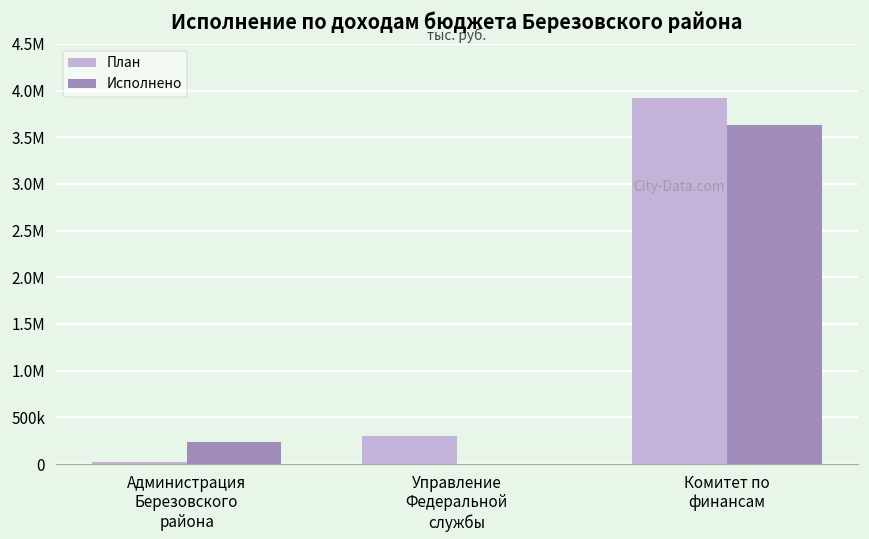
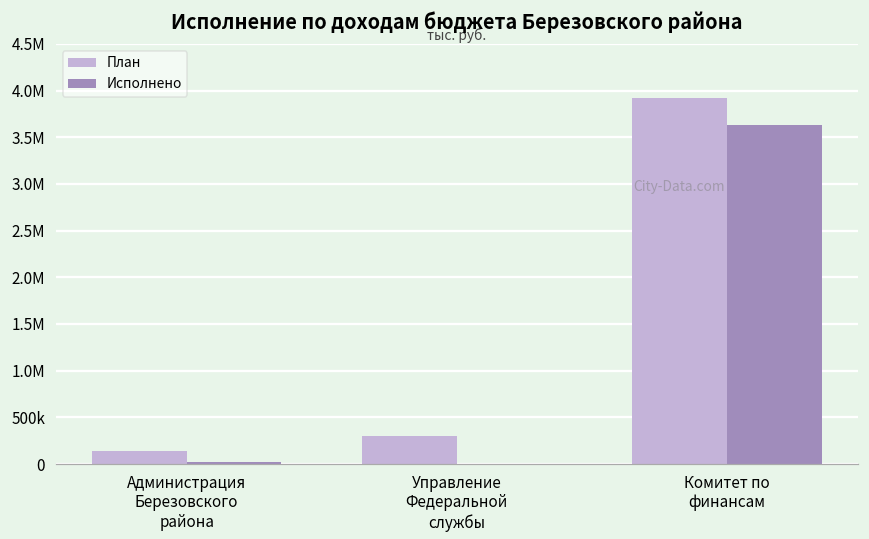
  {
    "План": {
-     "Администрация Березовского района": 0,
+     "Администрация Березовского района": 100000,
      "Управление Федеральной службы": 300000,
      "Комитет по финансам": 3900000
    },
    "Исполнено": {
-     "Администрация Березовского района": 200000,
+     "Администрация Березовского района": 0,
      "Комитет по финансам": 3600000
    }
  }
